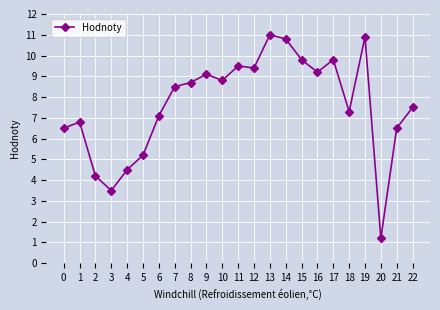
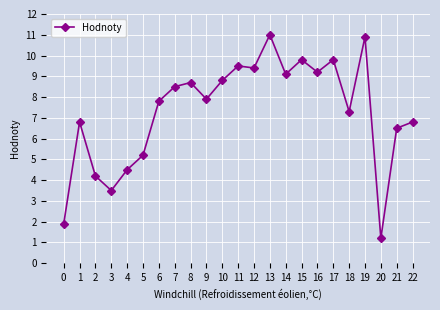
  {
-   "0": 6.5,
+   "0": 1.9,
    "1": 6.8,
    "2": 4.2,
    "3": 3.5,
    "4": 4.5,
    "5": 5.2,
-   "6": 7.1,
+   "6": 7.8,
    "7": 8.5,
    "8": 8.7,
-   "9": 9.1,
+   "9": 7.9,
    "10": 8.8,
    "11": 9.5,
    "12": 9.4,
    "13": 11.0,
-   "14": 10.8,
+   "14": 9.1,
    "15": 9.8,
    "16": 9.2,
    "17": 9.8,
    "18": 7.3,
    "19": 10.9,
    "20": 1.2,
    "21": 6.5,
-   "22": 7.5
+   "22": 6.8
  }
